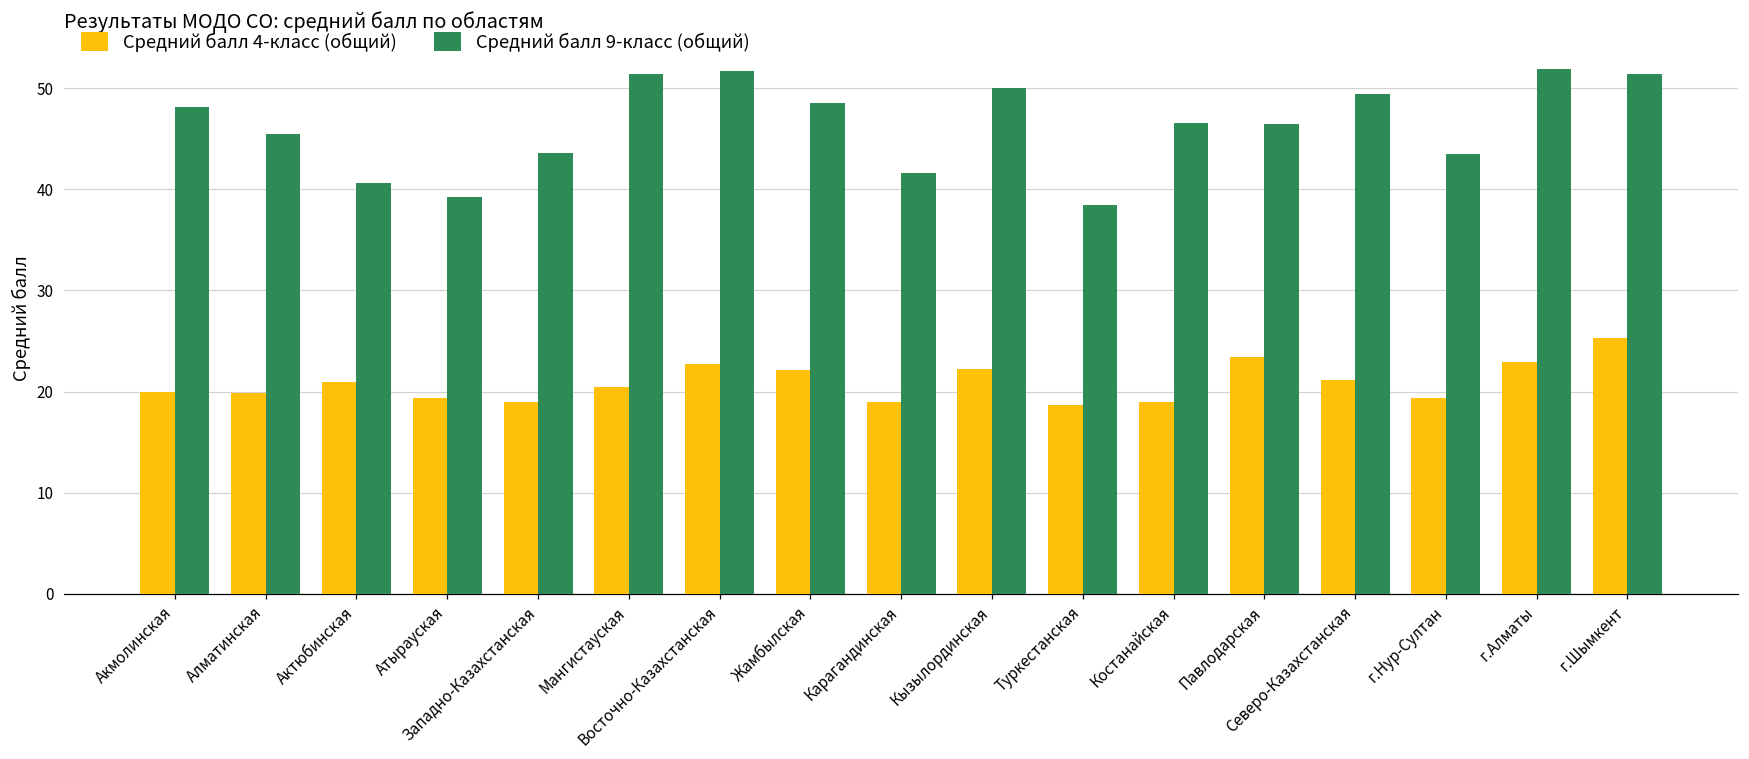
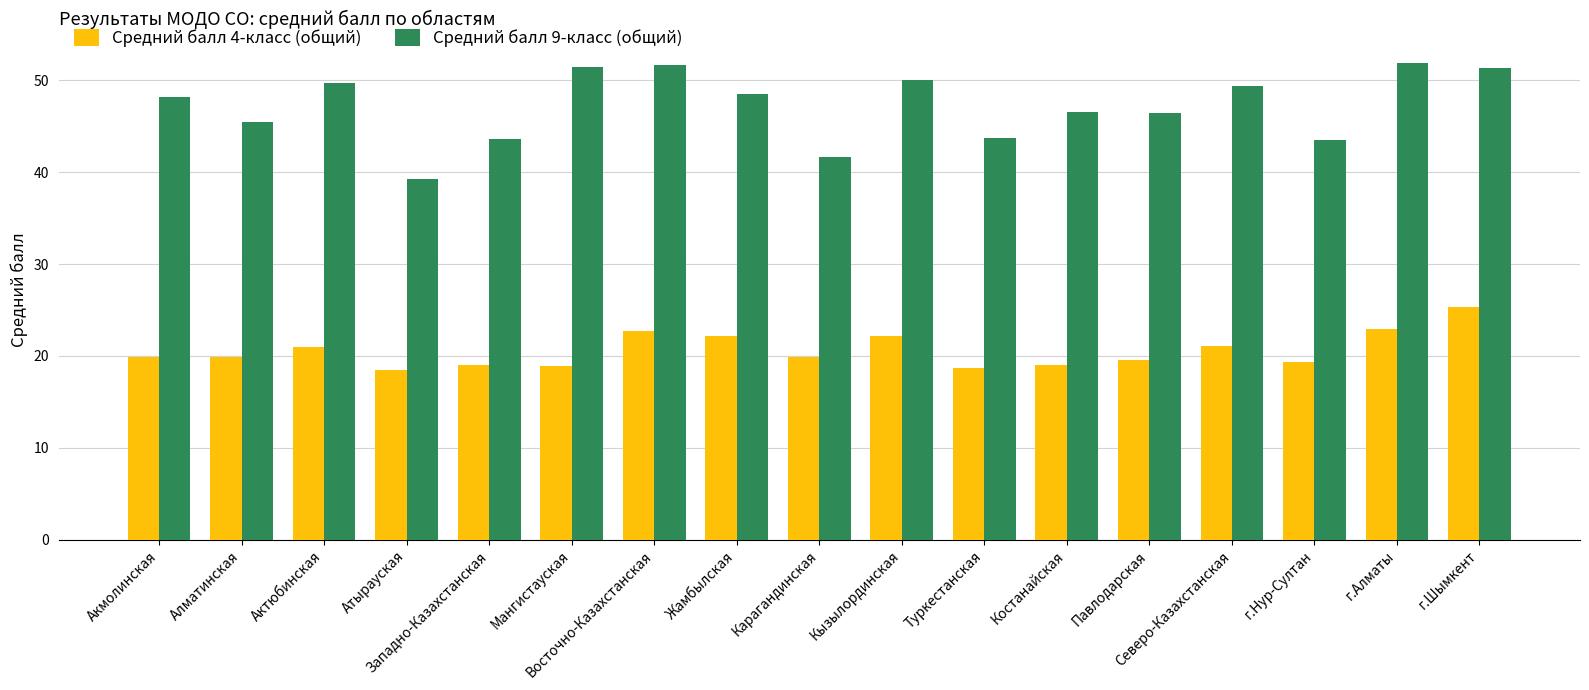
  {
    "Средний балл 4-класс (общий)": {
      "Акмолинская": 20,
      "Алматинская": 20,
      "Актюбинская": 21,
-     "Атырауская": 19,
+     "Атырауская": 18,
      "Западно-Казахстанская": 19,
-     "Мангистауская": 20,
+     "Мангистауская": 19,
      "Восточно-Казахстанская": 23,
      "Жамбылская": 22,
-     "Карагандинская": 19,
+     "Карагандинская": 20,
      "Кызылординская": 22,
      "Туркестанская": 19,
      "Костанайская": 19,
-     "Павлодарская": 23,
+     "Павлодарская": 20,
      "Северо-Казахстанская": 21,
      "г.Нур-Султан": 19,
      "г.Алматы": 23,
      "г.Шымкент": 25
    },
    "Средний балл 9-класс (общий)": {
      "Акмолинская": 48,
      "Алматинская": 45,
-     "Актюбинская": 41,
+     "Актюбинская": 50,
      "Атырауская": 39,
      "Западно-Казахстанская": 44,
      "Мангистауская": 51,
      "Восточно-Казахстанская": 52,
      "Жамбылская": 48,
      "Карагандинская": 42,
      "Кызылординская": 50,
-     "Туркестанская": 38,
+     "Туркестанская": 44,
      "Костанайская": 47,
      "Павлодарская": 46,
      "Северо-Казахстанская": 49,
      "г.Нур-Султан": 43,
      "г.Алматы": 52,
      "г.Шымкент": 51
    }
  }
